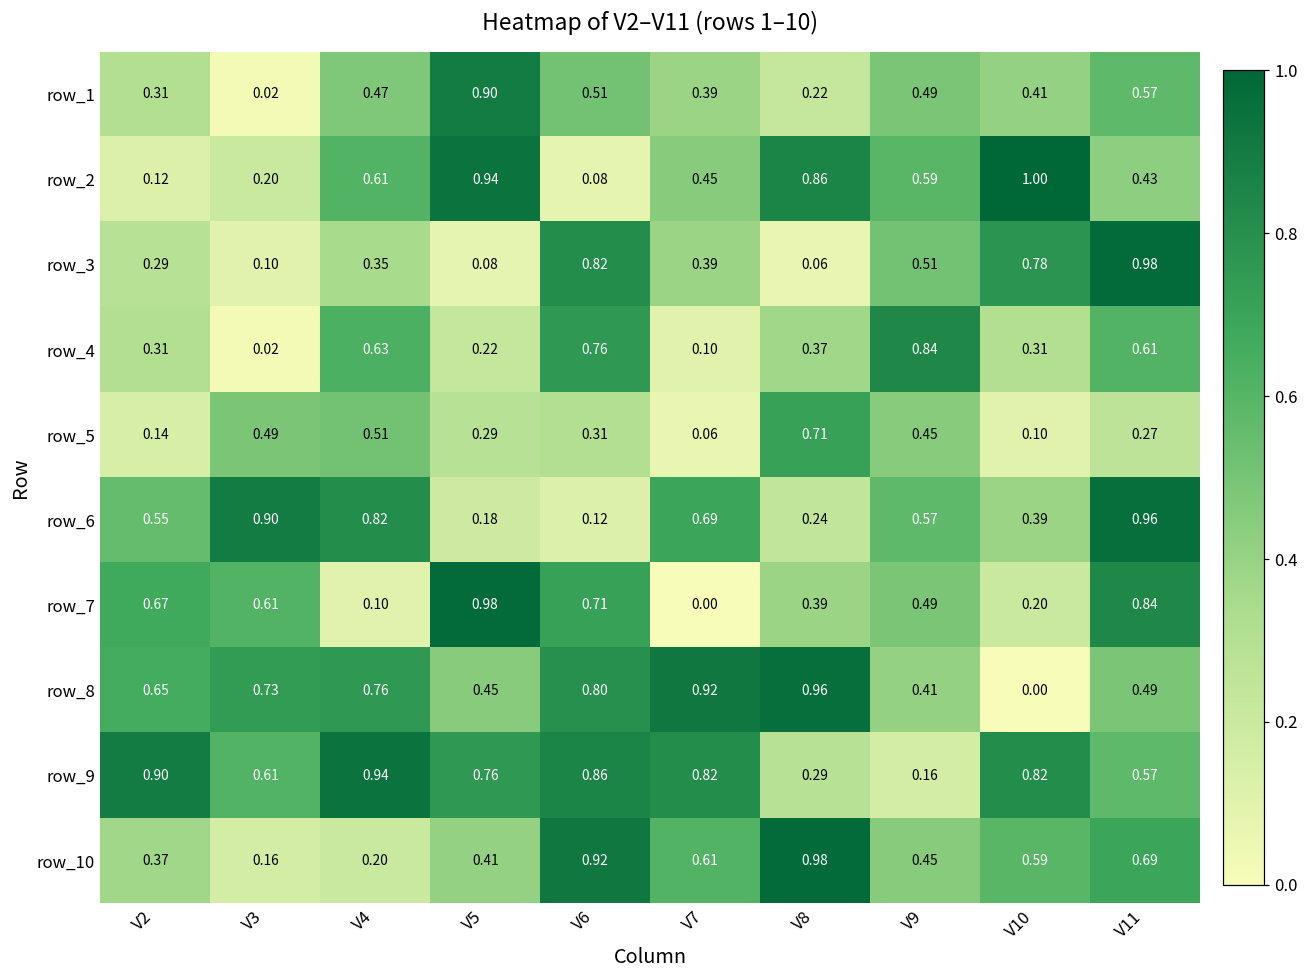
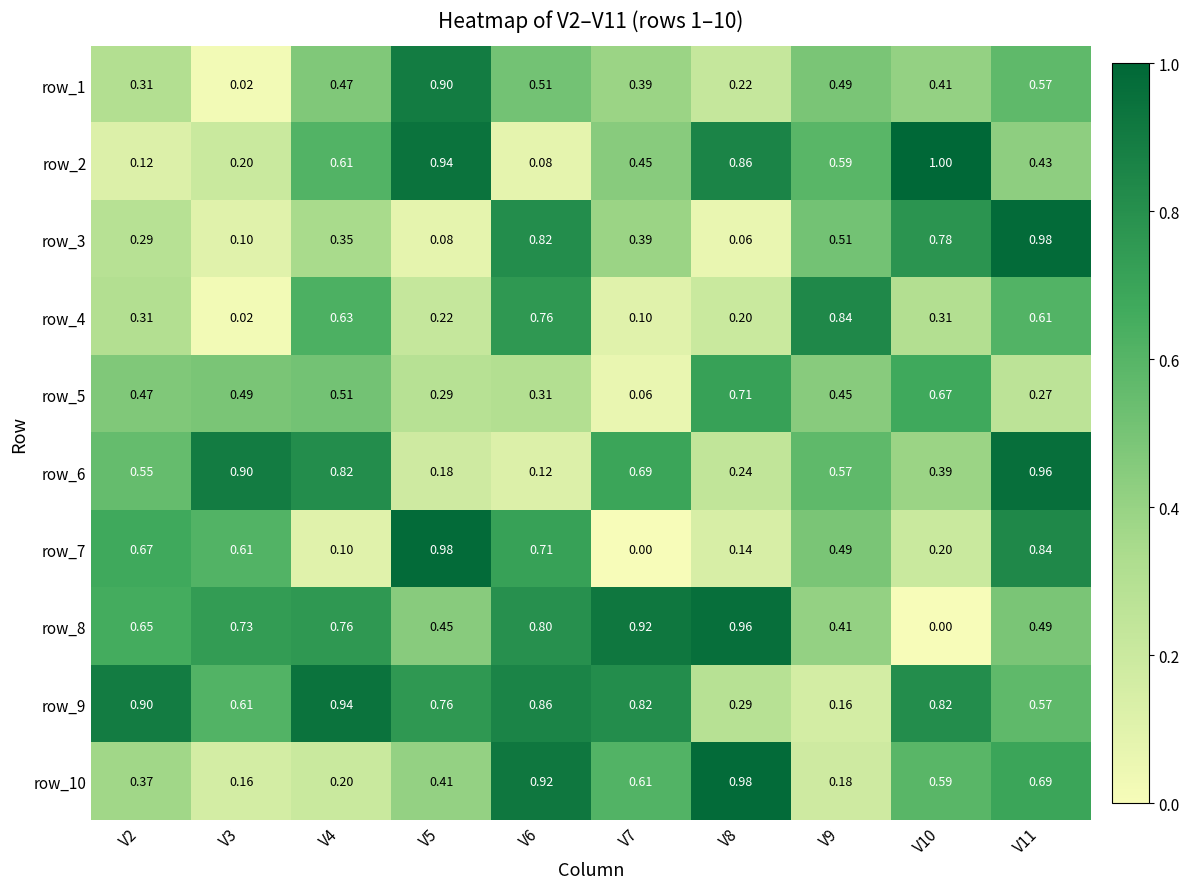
  {
    "row_1": {
      "V2": 0.31,
      "V3": 0.02,
      "V4": 0.47,
      "V5": 0.90,
      "V6": 0.51,
      "V7": 0.39,
      "V8": 0.22,
      "V9": 0.49,
      "V10": 0.41,
      "V11": 0.57
    },
    "row_2": {
      "V2": 0.12,
      "V3": 0.20,
      "V4": 0.61,
      "V5": 0.94,
      "V6": 0.08,
      "V7": 0.45,
      "V8": 0.86,
      "V9": 0.59,
      "V10": 1.00,
      "V11": 0.43
    },
    "row_3": {
      "V2": 0.29,
      "V3": 0.10,
      "V4": 0.35,
      "V5": 0.08,
      "V6": 0.82,
      "V7": 0.39,
      "V8": 0.06,
      "V9": 0.51,
      "V10": 0.78,
      "V11": 0.98
    },
    "row_4": {
      "V2": 0.31,
      "V3": 0.02,
      "V4": 0.63,
      "V5": 0.22,
      "V6": 0.76,
      "V7": 0.10,
-     "V8": 0.37,
+     "V8": 0.20,
      "V9": 0.84,
      "V10": 0.31,
      "V11": 0.61
    },
    "row_5": {
-     "V2": 0.14,
+     "V2": 0.47,
      "V3": 0.49,
      "V4": 0.51,
      "V5": 0.29,
      "V6": 0.31,
      "V7": 0.06,
      "V8": 0.71,
      "V9": 0.45,
-     "V10": 0.10,
+     "V10": 0.67,
      "V11": 0.27
    },
    "row_6": {
      "V2": 0.55,
      "V3": 0.90,
      "V4": 0.82,
      "V5": 0.18,
      "V6": 0.12,
      "V7": 0.69,
      "V8": 0.24,
      "V9": 0.57,
      "V10": 0.39,
      "V11": 0.96
    },
    "row_7": {
      "V2": 0.67,
      "V3": 0.61,
      "V4": 0.10,
      "V5": 0.98,
      "V6": 0.71,
      "V7": 0.00,
-     "V8": 0.39,
+     "V8": 0.14,
      "V9": 0.49,
      "V10": 0.20,
      "V11": 0.84
    },
    "row_8": {
      "V2": 0.65,
      "V3": 0.73,
      "V4": 0.76,
      "V5": 0.45,
      "V6": 0.80,
      "V7": 0.92,
      "V8": 0.96,
      "V9": 0.41,
      "V10": 0.00,
      "V11": 0.49
    },
    "row_9": {
      "V2": 0.90,
      "V3": 0.61,
      "V4": 0.94,
      "V5": 0.76,
      "V6": 0.86,
      "V7": 0.82,
      "V8": 0.29,
      "V9": 0.16,
      "V10": 0.82,
      "V11": 0.57
    },
    "row_10": {
      "V2": 0.37,
      "V3": 0.16,
      "V4": 0.20,
      "V5": 0.41,
      "V6": 0.92,
      "V7": 0.61,
      "V8": 0.98,
-     "V9": 0.45,
+     "V9": 0.18,
      "V10": 0.59,
      "V11": 0.69
    }
  }
